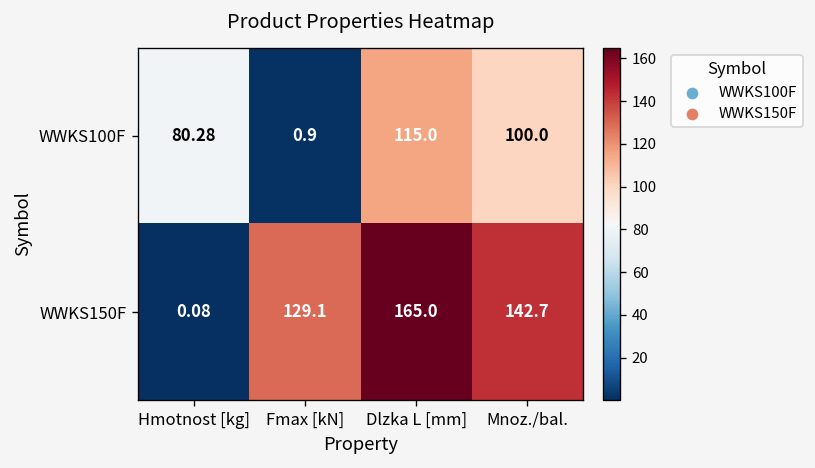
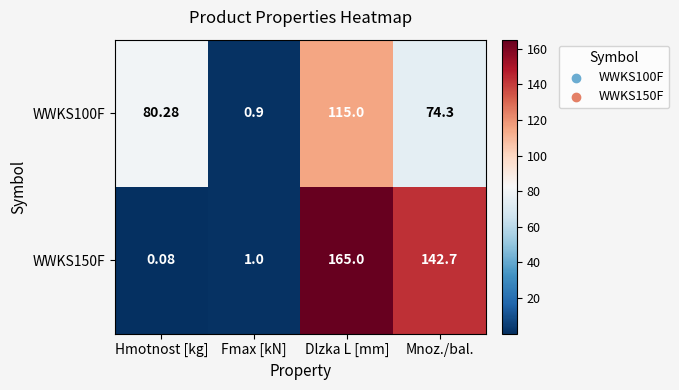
  {
    "WWKS100F": {
      "Hmotnost [kg]": 80.28,
      "Fmax [kN]": 0.9,
      "Dlzka L [mm]": 115.0,
-     "Mnoz./bal.": 100.0
+     "Mnoz./bal.": 74.3
    },
    "WWKS150F": {
      "Hmotnost [kg]": 0.08,
-     "Fmax [kN]": 129.1,
+     "Fmax [kN]": 1.0,
      "Dlzka L [mm]": 165.0,
      "Mnoz./bal.": 142.7
    }
  }
